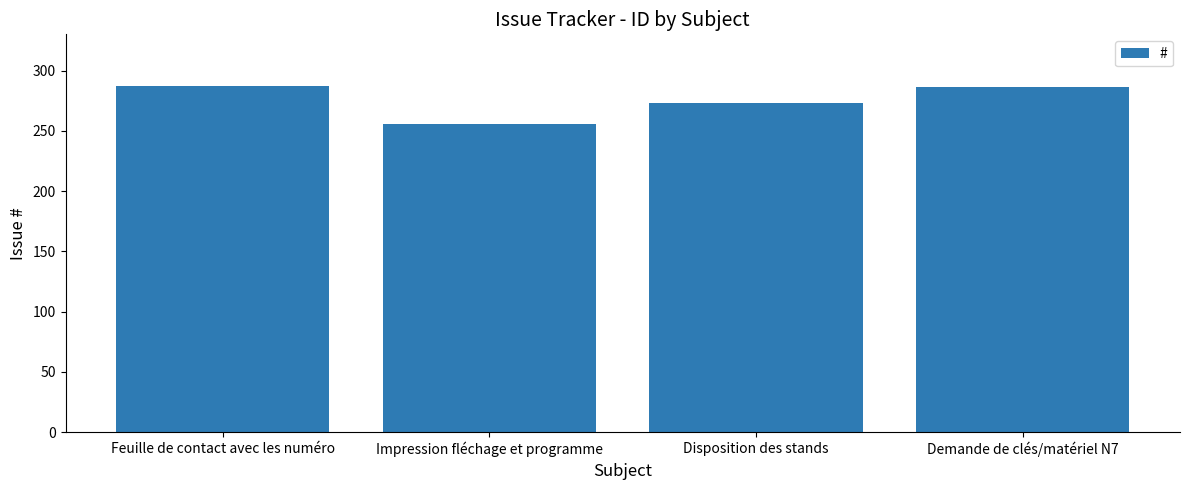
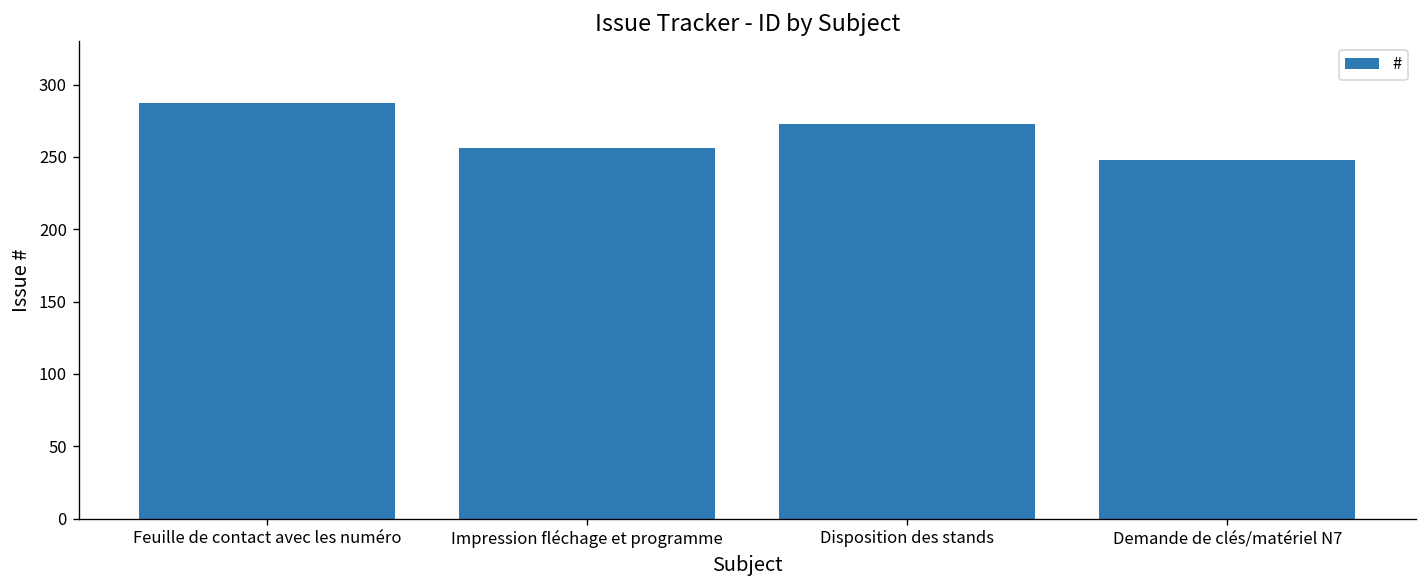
  {
    "Feuille de contact avec les numéro": 287,
    "Impression fléchage et programme": 256,
    "Disposition des stands": 273,
-   "Demande de clés/matériel N7": 286
+   "Demande de clés/matériel N7": 248
  }
